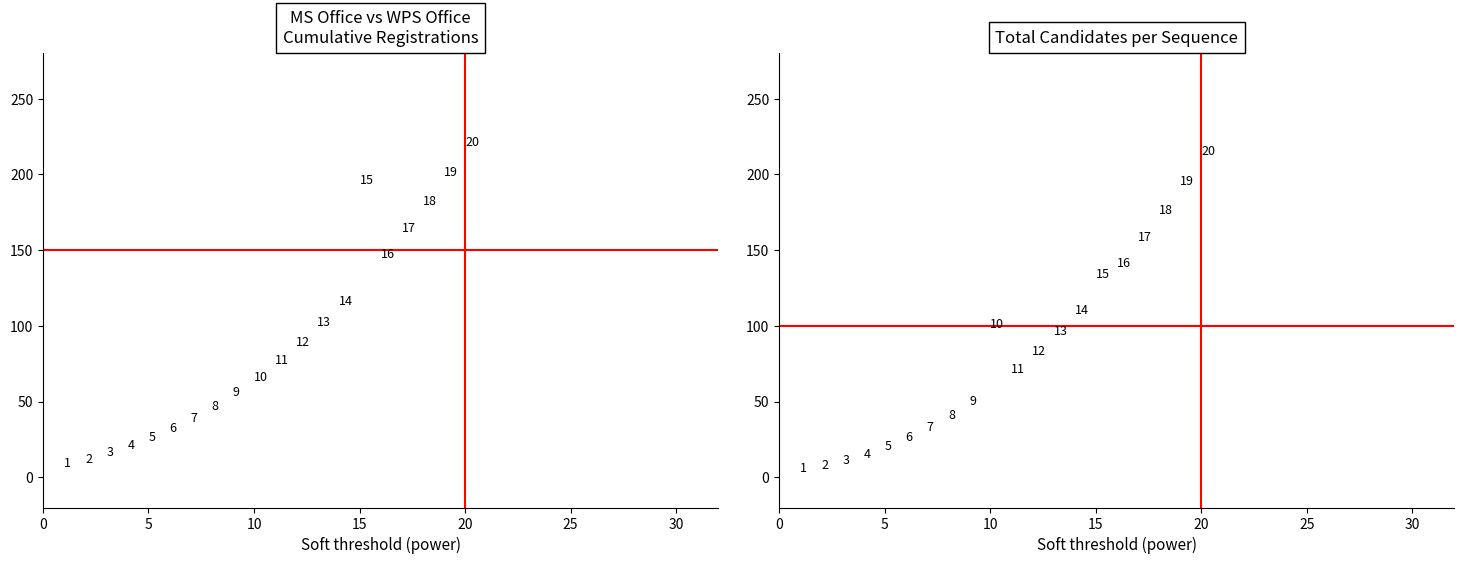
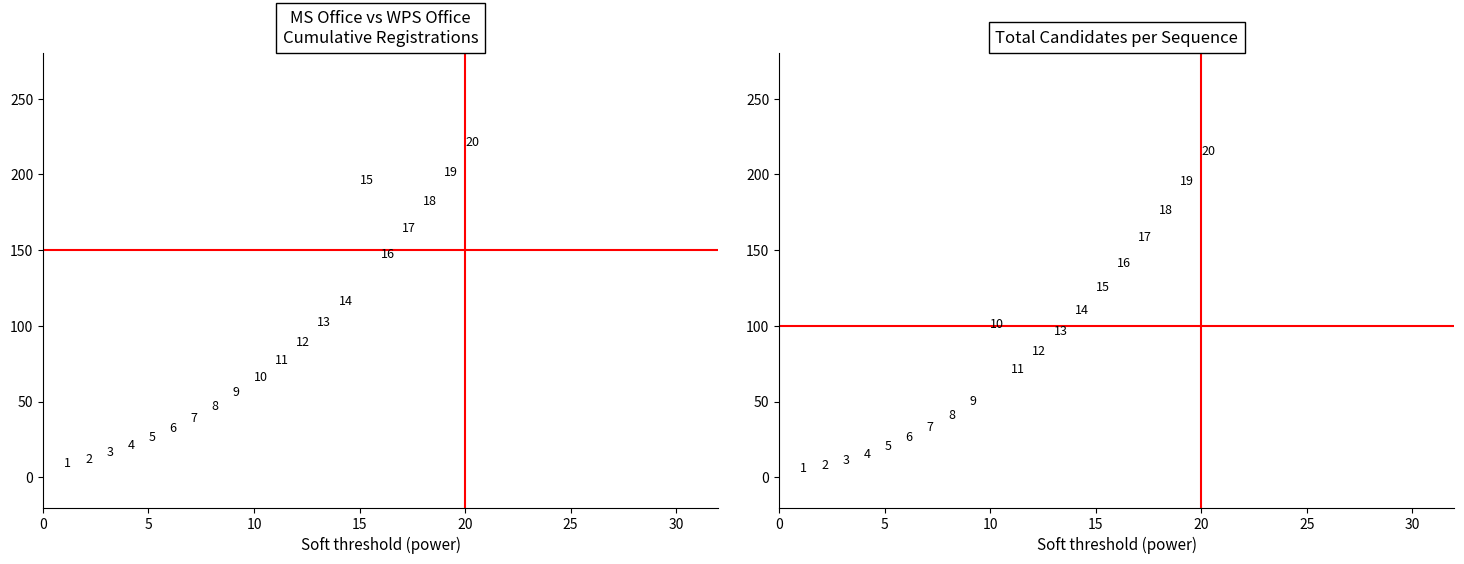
  {
    "Total Candidates per Sequence": {
-     "15": 130
+     "15": 121
    }
  }
